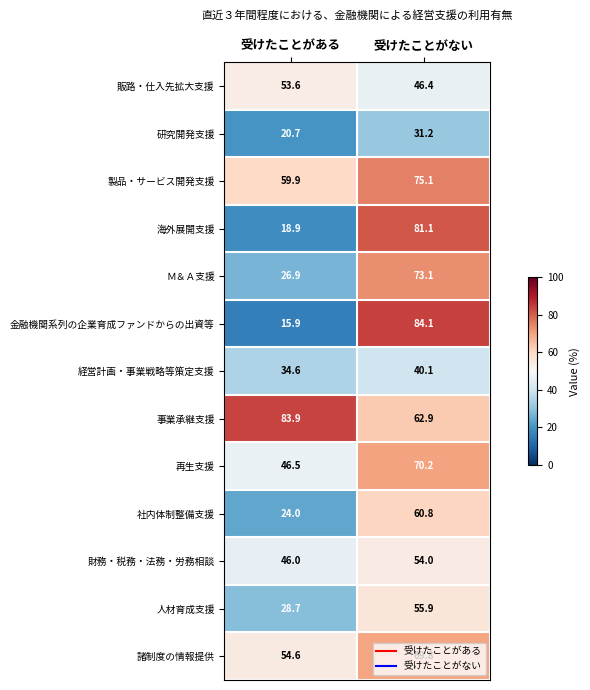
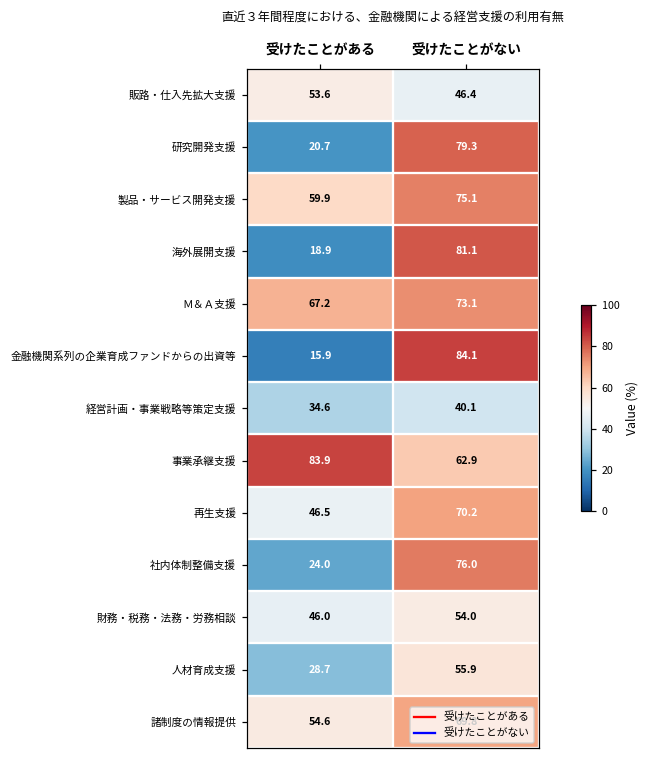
  {
    "販路・仕入先拡大支援": {
      "受けたことがある": 53.6,
      "受けたことがない": 46.4
    },
    "研究開発支援": {
      "受けたことがある": 20.7,
-     "受けたことがない": 31.2
+     "受けたことがない": 79.3
    },
    "製品・サービス開発支援": {
      "受けたことがある": 59.9,
      "受けたことがない": 75.1
    },
    "海外展開支援": {
      "受けたことがある": 18.9,
      "受けたことがない": 81.1
    },
    "Ｍ＆Ａ支援": {
-     "受けたことがある": 26.9,
+     "受けたことがある": 67.2,
      "受けたことがない": 73.1
    },
    "金融機関系列の企業育成ファンドからの出資等": {
      "受けたことがある": 15.9,
      "受けたことがない": 84.1
    },
    "経営計画・事業戦略等策定支援": {
      "受けたことがある": 34.6,
      "受けたことがない": 40.1
    },
    "事業承継支援": {
      "受けたことがある": 83.9,
      "受けたことがない": 62.9
    },
    "再生支援": {
      "受けたことがある": 46.5,
      "受けたことがない": 70.2
    },
    "社内体制整備支援": {
      "受けたことがある": 24.0,
-     "受けたことがない": 60.8
+     "受けたことがない": 76.0
    },
    "財務・税務・法務・労務相談": {
      "受けたことがある": 46.0,
      "受けたことがない": 54.0
    },
    "人材育成支援": {
      "受けたことがある": 28.7,
      "受けたことがない": 55.9
    },
    "諸制度の情報提供": {
      "受けたことがある": 54.6
    }
  }
